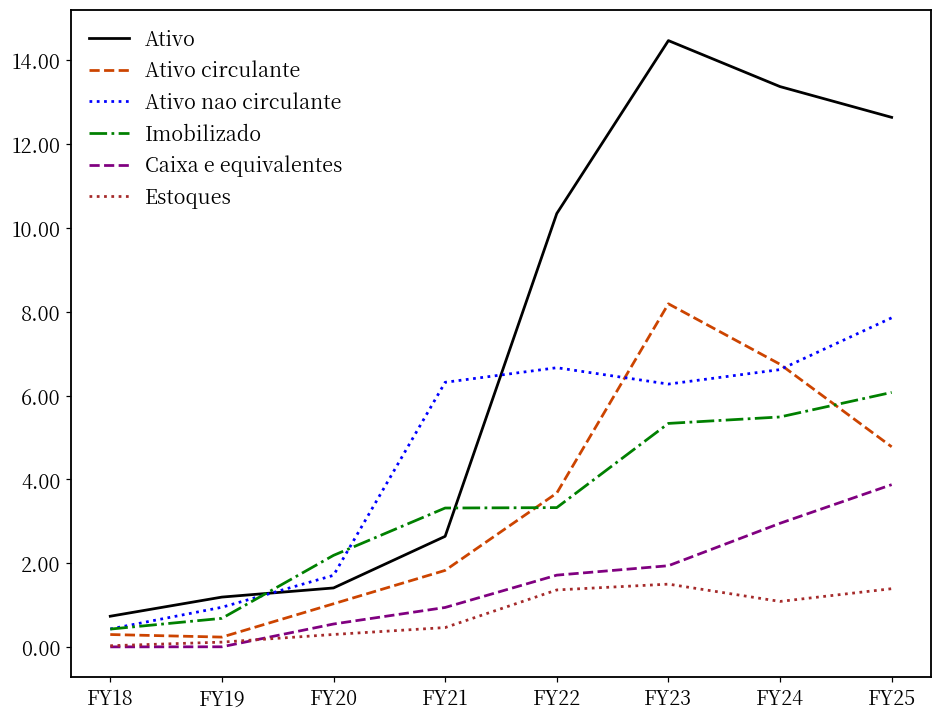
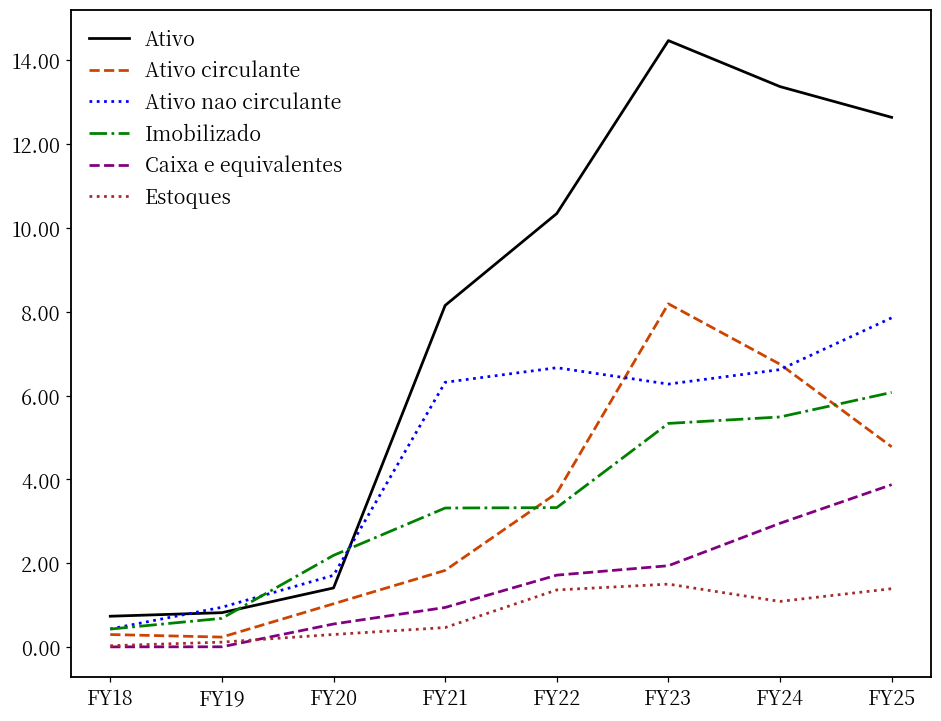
  {
    "Ativo": {
      "FY18": 0.7,
-     "FY19": 1.2,
+     "FY19": 0.8,
      "FY20": 1.4,
-     "FY21": 2.6,
+     "FY21": 8.1,
      "FY22": 10.3,
      "FY23": 14.5,
      "FY24": 13.4,
      "FY25": 12.6
    },
    "Ativo circulante": {
      "FY18": 0.3,
      "FY19": 0.2,
      "FY20": 1.0,
      "FY21": 1.8,
      "FY22": 3.7,
      "FY23": 8.2,
      "FY24": 6.7,
      "FY25": 4.8
    },
    "Ativo nao circulante": {
      "FY19": 1.0,
      "FY20": 1.7,
      "FY21": 6.3,
      "FY22": 6.7,
      "FY23": 6.3,
      "FY24": 6.6,
      "FY25": 7.9
    },
    "Imobilizado": {
      "FY19": 0.7,
      "FY20": 2.2,
      "FY21": 3.3,
      "FY22": 3.3,
      "FY23": 5.3,
      "FY24": 5.5,
      "FY25": 6.1
    },
    "Caixa e equivalentes": {
      "FY19": 0.0,
      "FY20": 0.6,
      "FY21": 0.9,
      "FY22": 1.7,
      "FY23": 1.9,
      "FY24": 3.0,
      "FY25": 3.9
    },
    "Estoques": {
      "FY19": 0.1,
      "FY20": 0.3,
      "FY21": 0.5,
      "FY22": 1.4,
      "FY23": 1.5,
      "FY24": 1.1,
      "FY25": 1.4
    }
  }
